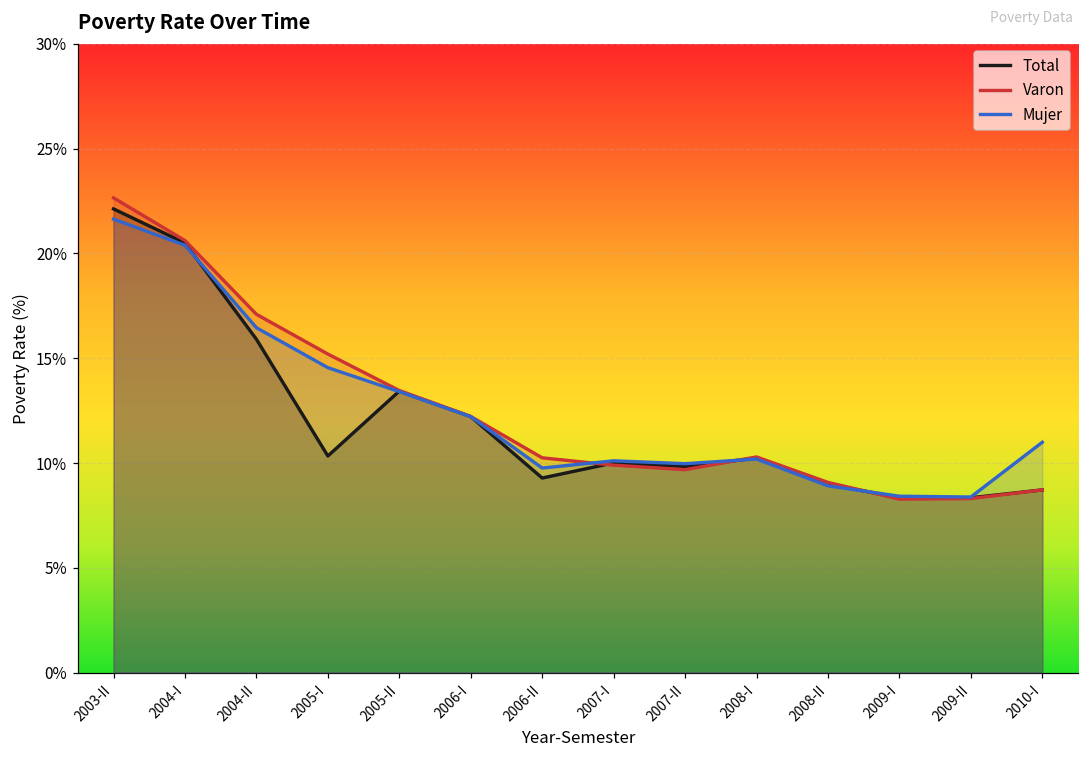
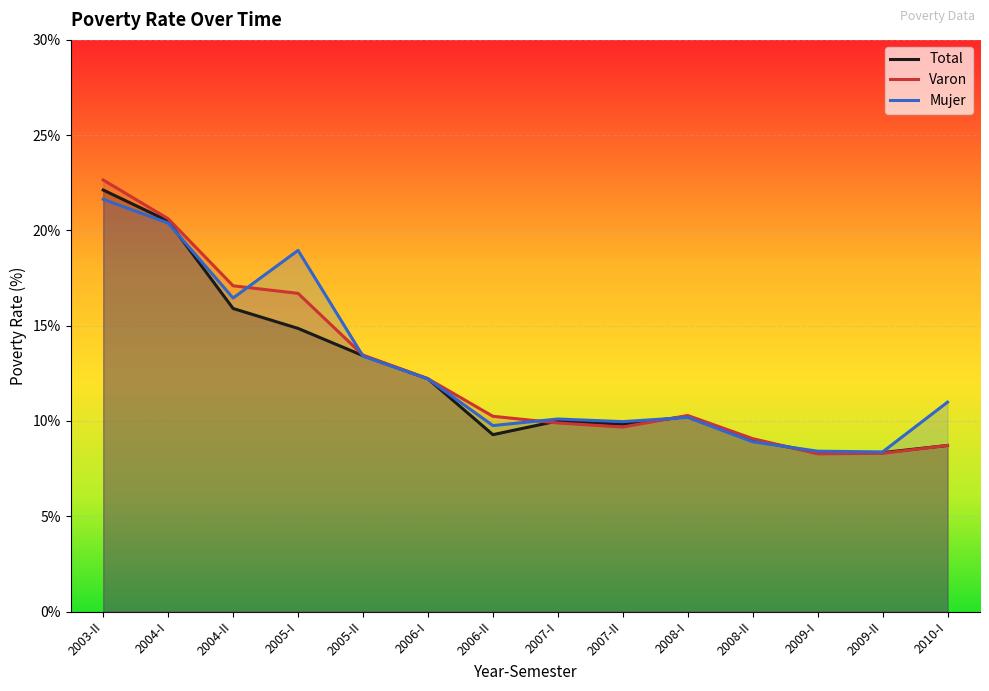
  {
    "Total": {
      "2003-II": "22.1%",
      "2004-II": "15.9%",
-     "2005-I": "10.3%",
+     "2005-I": "14.9%",
      "2006-II": "9.3%",
      "2007-II": "9.8%"
    },
    "Varon": {
      "2003-II": "22.6%",
      "2004-II": "17.1%",
-     "2005-I": "15.2%",
+     "2005-I": "16.7%",
      "2006-II": "10.2%",
      "2007-II": "9.7%"
    },
    "Mujer": {
      "2003-II": "21.6%",
      "2004-II": "16.5%",
-     "2005-I": "14.5%",
+     "2005-I": "19.0%",
      "2006-II": "9.8%",
      "2007-II": "10.0%",
      "2010-I": "11.0%"
    }
  }
